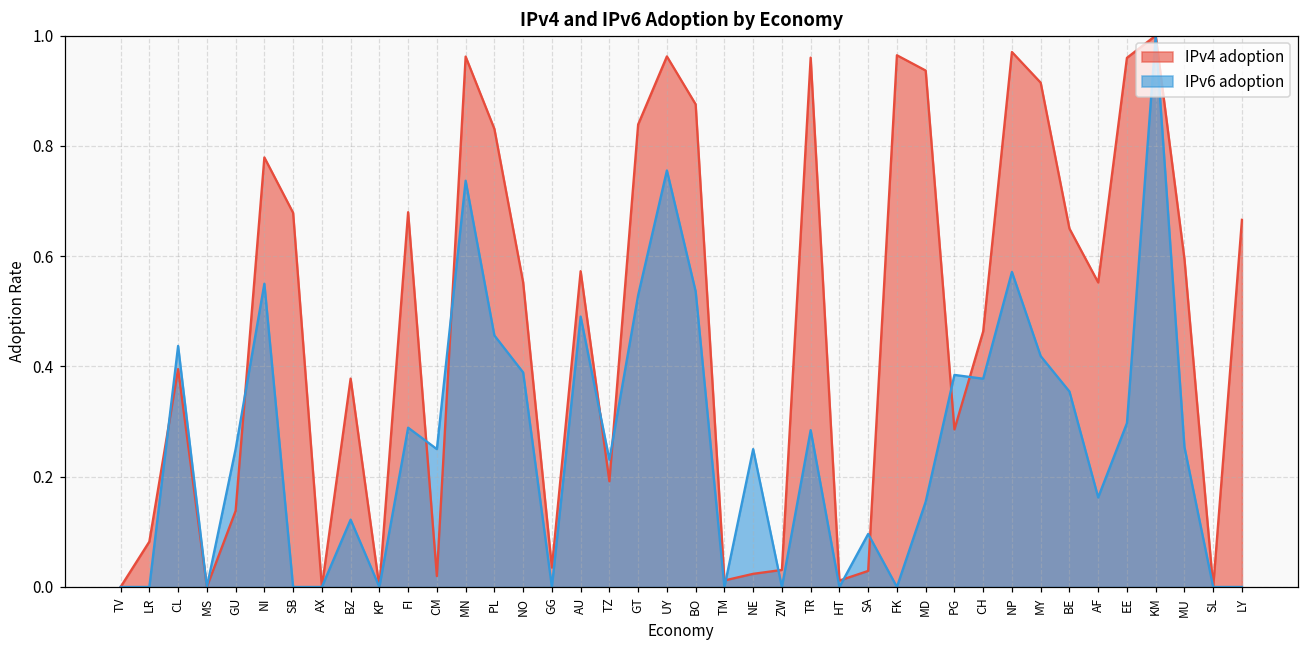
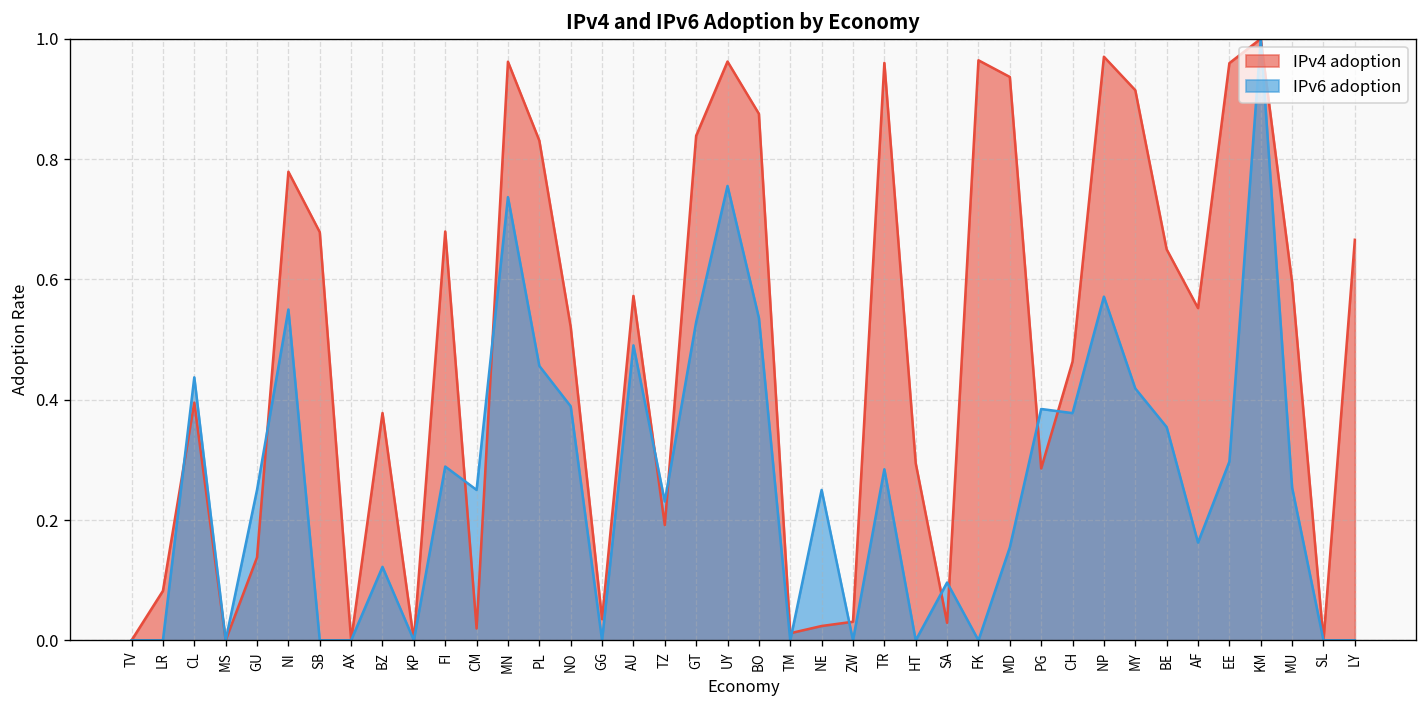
  {
    "IPv4 adoption": {
      "LR": 0.08,
      "CL": 0.40,
      "GU": 0.14,
      "NI": 0.78,
      "SB": 0.68,
      "BZ": 0.38,
      "FI": 0.68,
      "CM": 0.02,
      "MN": 0.96,
      "PL": 0.83,
-     "NO": 0.55,
+     "NO": 0.52,
      "GG": 0.04,
      "AU": 0.57,
      "TZ": 0.19,
      "GT": 0.84,
      "UY": 0.96,
      "BO": 0.88,
      "TM": 0.01,
      "NE": 0.02,
      "ZW": 0.03,
      "TR": 0.96,
-     "HT": 0.01,
+     "HT": 0.29,
      "SA": 0.03,
      "FK": 0.96,
      "MD": 0.94,
      "PG": 0.29,
      "CH": 0.46,
      "NP": 0.97,
      "MY": 0.91,
      "BE": 0.65,
      "AF": 0.55,
      "EE": 0.96,
      "MU": 0.60,
      "LY": 0.67
    },
    "IPv6 adoption": {
      "LR": 0.00,
      "CL": 0.44,
      "GU": 0.25,
      "NI": 0.55,
      "SB": 0.00,
      "BZ": 0.12,
      "FI": 0.29,
      "CM": 0.25,
      "MN": 0.74,
      "PL": 0.46,
      "NO": 0.39,
      "GG": 0.00,
      "AU": 0.49,
      "TZ": 0.23,
      "GT": 0.53,
      "UY": 0.76,
      "BO": 0.54,
      "TM": 0.00,
      "NE": 0.25,
      "ZW": 0.00,
      "TR": 0.28,
      "HT": 0.00,
      "SA": 0.10,
      "FK": 0.00,
      "MD": 0.15,
      "PG": 0.38,
      "CH": 0.38,
      "NP": 0.57,
      "MY": 0.42,
      "BE": 0.35,
      "AF": 0.16,
      "EE": 0.30,
      "MU": 0.25,
      "LY": 0.00
    }
  }
